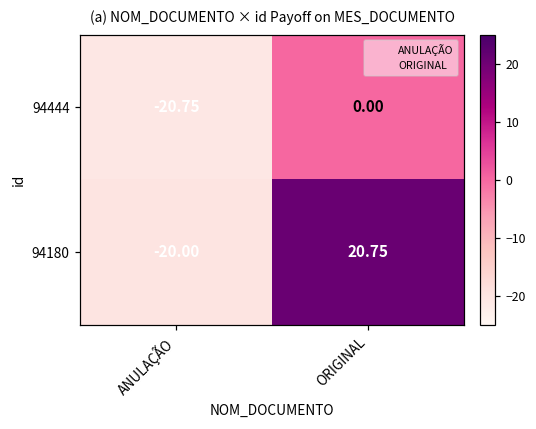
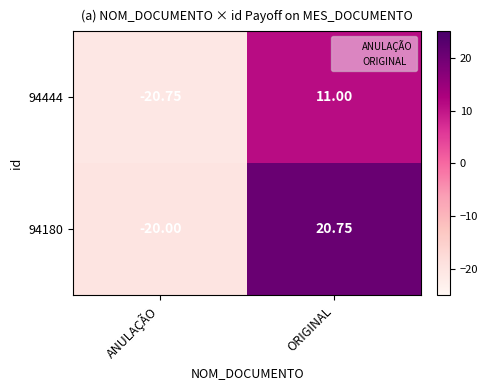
  {
    "94444": {
-     "ORIGINAL": 0.00
+     "ORIGINAL": 11.00
    },
    "94180": {
      "ORIGINAL": 20.75
    }
  }
